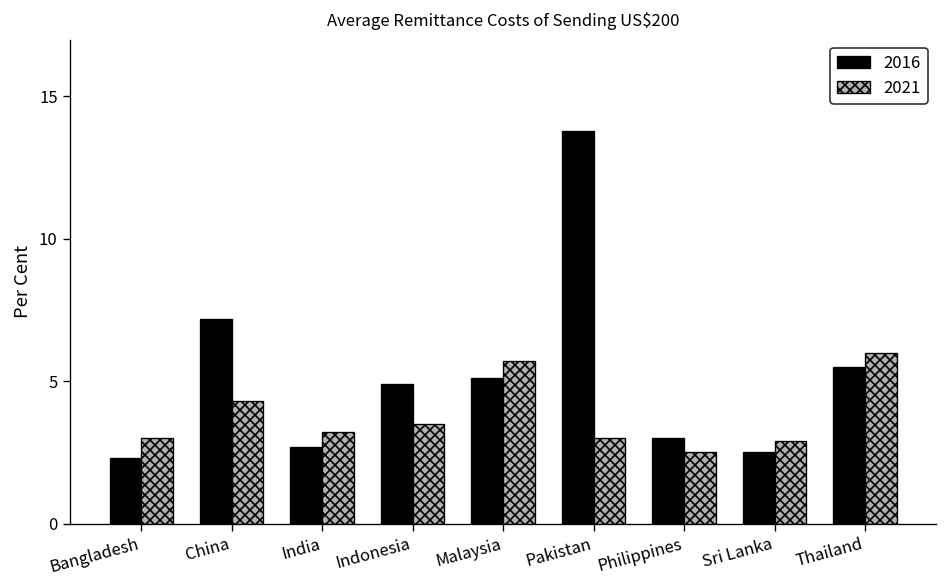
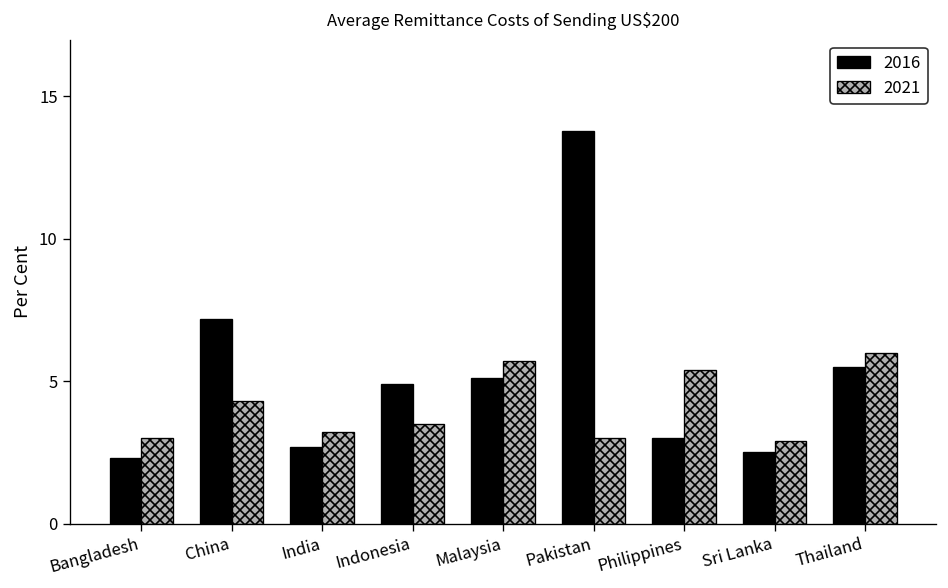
  {
    "2016": {
      "Bangladesh": 2.3,
      "China": 7.2,
      "India": 2.7,
      "Indonesia": 4.9,
      "Malaysia": 5.1,
      "Pakistan": 13.8,
      "Philippines": 3.0,
      "Sri Lanka": 2.5,
      "Thailand": 5.5
    },
    "2021": {
      "Bangladesh": 3.0,
      "China": 4.3,
      "India": 3.2,
      "Indonesia": 3.5,
      "Malaysia": 5.7,
      "Pakistan": 3.0,
-     "Philippines": 2.5,
+     "Philippines": 5.4,
      "Sri Lanka": 2.9,
      "Thailand": 6.0
    }
  }
